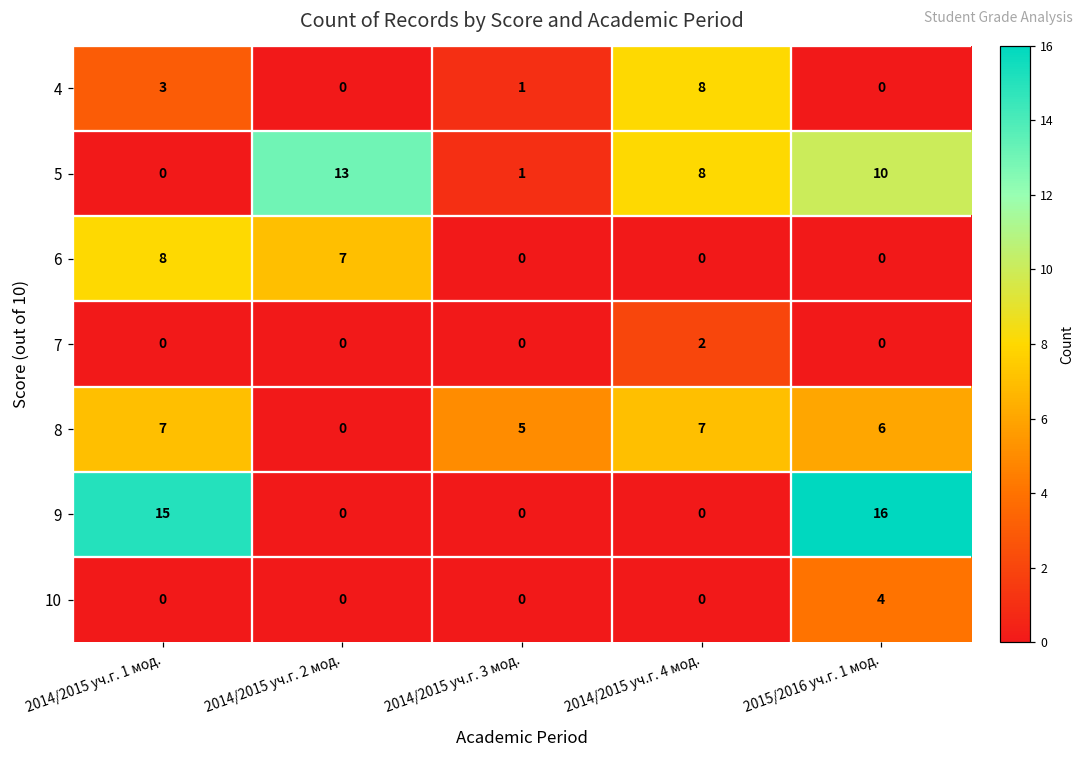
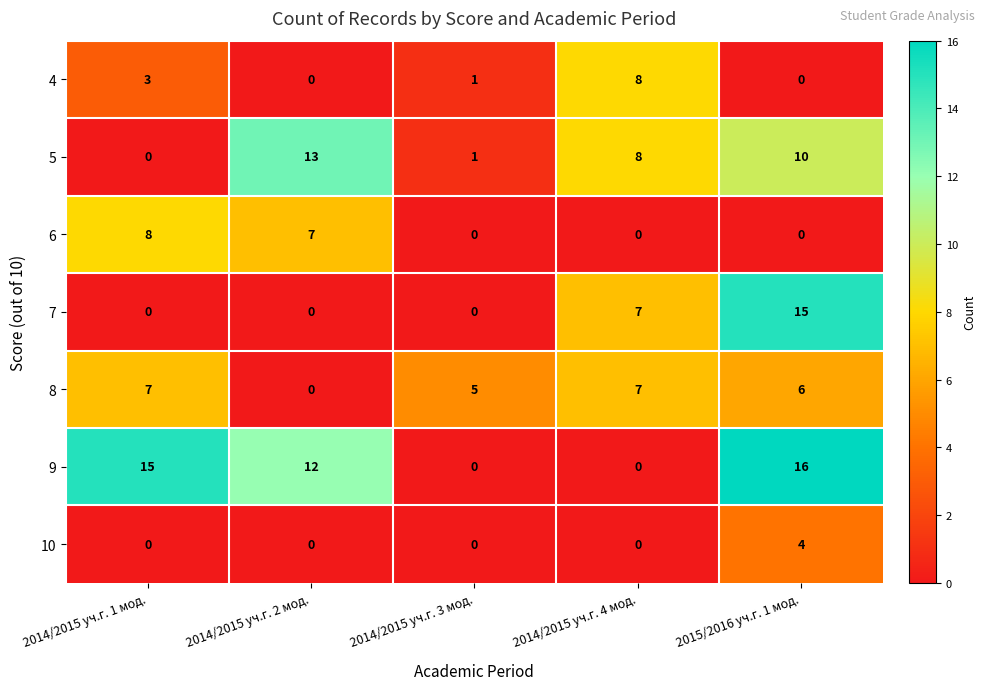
  {
    "4": {
      "2014/2015 уч.г. 1 мод.": 3,
      "2014/2015 уч.г. 2 мод.": 0,
      "2014/2015 уч.г. 3 мод.": 1,
      "2014/2015 уч.г. 4 мод.": 8,
      "2015/2016 уч.г. 1 мод.": 0
    },
    "5": {
      "2014/2015 уч.г. 1 мод.": 0,
      "2014/2015 уч.г. 2 мод.": 13,
      "2014/2015 уч.г. 3 мод.": 1,
      "2014/2015 уч.г. 4 мод.": 8,
      "2015/2016 уч.г. 1 мод.": 10
    },
    "6": {
      "2014/2015 уч.г. 1 мод.": 8,
      "2014/2015 уч.г. 2 мод.": 7,
      "2014/2015 уч.г. 3 мод.": 0,
      "2014/2015 уч.г. 4 мод.": 0,
      "2015/2016 уч.г. 1 мод.": 0
    },
    "7": {
      "2014/2015 уч.г. 1 мод.": 0,
      "2014/2015 уч.г. 2 мод.": 0,
      "2014/2015 уч.г. 3 мод.": 0,
-     "2014/2015 уч.г. 4 мод.": 2,
-     "2015/2016 уч.г. 1 мод.": 0
+     "2014/2015 уч.г. 4 мод.": 7,
+     "2015/2016 уч.г. 1 мод.": 15
    },
    "8": {
      "2014/2015 уч.г. 1 мод.": 7,
      "2014/2015 уч.г. 2 мод.": 0,
      "2014/2015 уч.г. 3 мод.": 5,
      "2014/2015 уч.г. 4 мод.": 7,
      "2015/2016 уч.г. 1 мод.": 6
    },
    "9": {
      "2014/2015 уч.г. 1 мод.": 15,
-     "2014/2015 уч.г. 2 мод.": 0,
+     "2014/2015 уч.г. 2 мод.": 12,
      "2014/2015 уч.г. 3 мод.": 0,
      "2014/2015 уч.г. 4 мод.": 0,
      "2015/2016 уч.г. 1 мод.": 16
    },
    "10": {
      "2014/2015 уч.г. 1 мод.": 0,
      "2014/2015 уч.г. 2 мод.": 0,
      "2014/2015 уч.г. 3 мод.": 0,
      "2014/2015 уч.г. 4 мод.": 0,
      "2015/2016 уч.г. 1 мод.": 4
    }
  }
